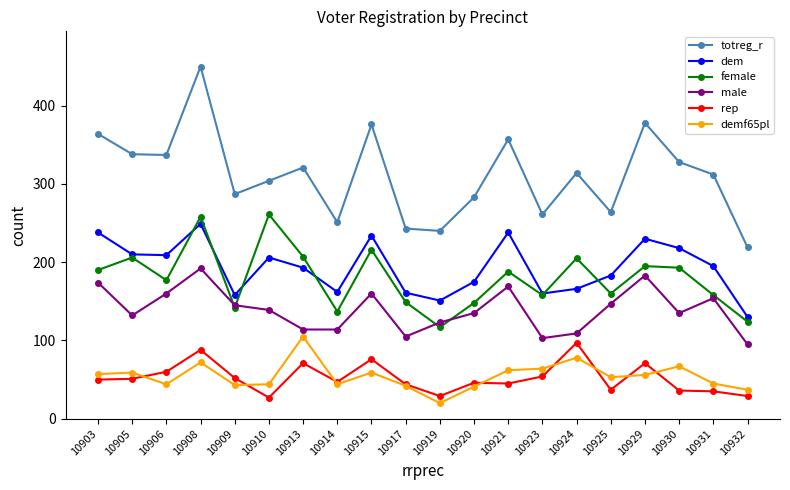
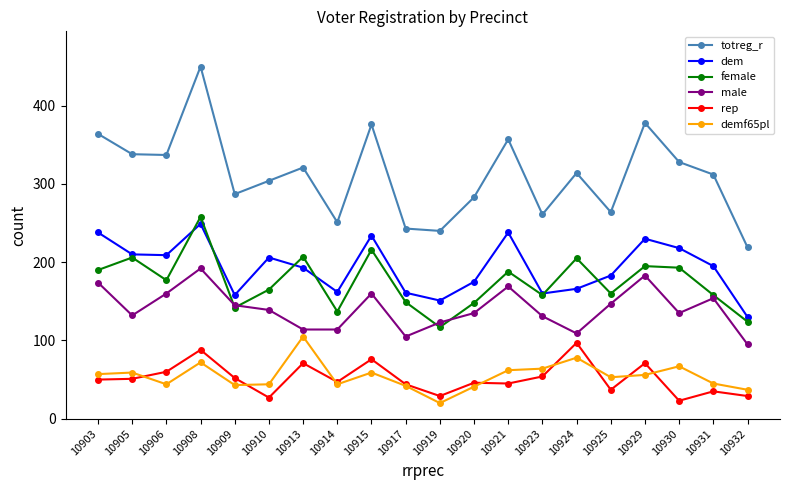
  {
    "totreg_r": {
      "10903": 360,
      "10905": 340,
      "10906": 340,
      "10908": 450,
      "10909": 290,
      "10910": 300,
      "10913": 320,
      "10914": 250,
      "10915": 380,
      "10917": 240,
      "10919": 240,
      "10920": 280,
      "10921": 360,
      "10923": 260,
      "10924": 310,
      "10925": 260,
      "10929": 380,
      "10930": 330,
      "10931": 310,
      "10932": 220
    },
    "dem": {
      "10903": 240,
      "10905": 210,
      "10906": 210,
      "10908": 250,
      "10909": 160,
      "10910": 210,
      "10913": 190,
      "10914": 160,
      "10915": 230,
      "10917": 160,
      "10919": 150,
      "10920": 180,
      "10921": 240,
      "10924": 170,
      "10925": 180,
      "10929": 230,
      "10930": 220,
      "10931": 200,
      "10932": 130
    },
    "female": {
      "10903": 190,
      "10905": 210,
      "10906": 180,
      "10908": 260,
-     "10910": 260,
+     "10910": 170,
      "10913": 210,
      "10914": 140,
      "10915": 220,
      "10917": 150,
      "10919": 120,
      "10920": 150,
      "10921": 190,
      "10924": 210,
      "10925": 160,
      "10929": 200,
      "10930": 190,
      "10931": 160,
      "10932": 120
    },
    "male": {
      "10903": 170,
      "10905": 130,
      "10906": 160,
      "10908": 190,
      "10910": 140,
      "10913": 110,
      "10914": 110,
      "10915": 160,
      "10917": 110,
      "10919": 120,
      "10920": 140,
      "10921": 170,
-     "10923": 100,
+     "10923": 130,
      "10924": 110,
      "10925": 150,
      "10929": 180,
      "10930": 140,
      "10931": 150,
      "10932": 100
    },
    "rep": {
      "10903": 50,
      "10905": 50,
      "10906": 60,
      "10908": 90,
      "10909": 50,
      "10910": 30,
      "10913": 70,
      "10915": 80,
      "10919": 30,
      "10920": 50,
      "10921": 50,
      "10923": 50,
      "10924": 100,
      "10925": 40,
      "10929": 70,
-     "10930": 40,
+     "10930": 20,
      "10931": 40,
      "10932": 30
    },
    "demf65pl": {
      "10903": 60,
      "10905": 60,
      "10906": 40,
      "10908": 70,
      "10909": 40,
      "10910": 40,
      "10913": 110,
      "10915": 60,
      "10919": 20,
      "10920": 40,
      "10921": 60,
      "10923": 60,
      "10924": 80,
      "10925": 50,
      "10929": 60,
      "10930": 70,
      "10931": 50,
      "10932": 40
    }
  }
